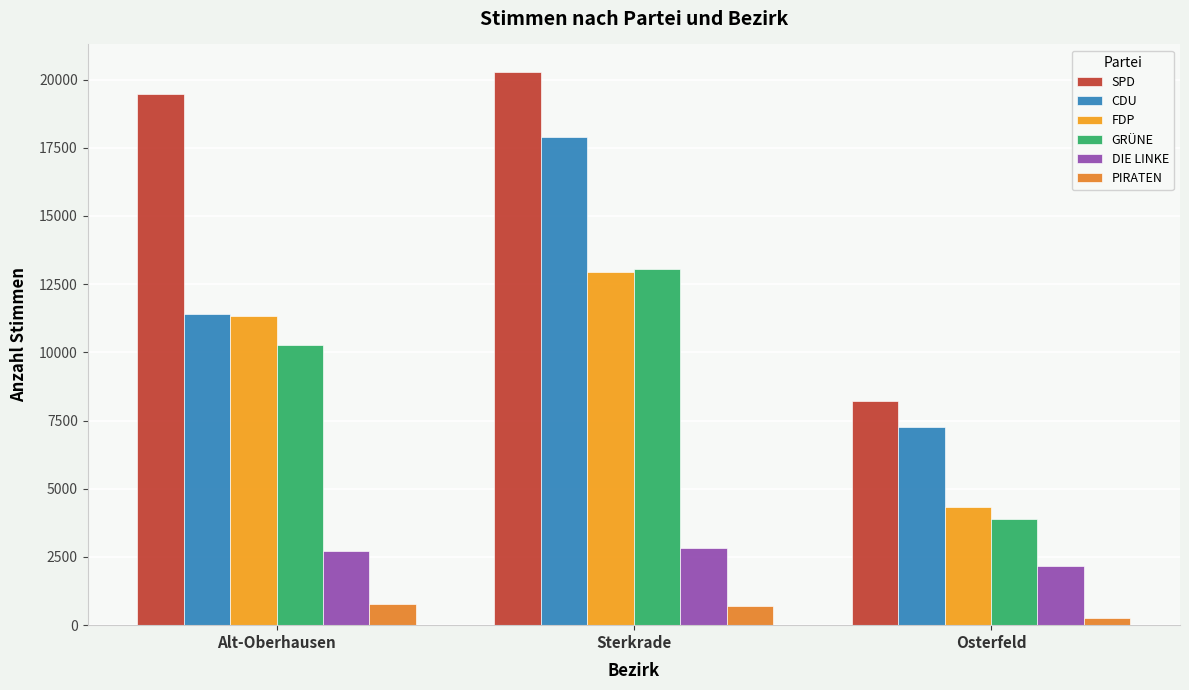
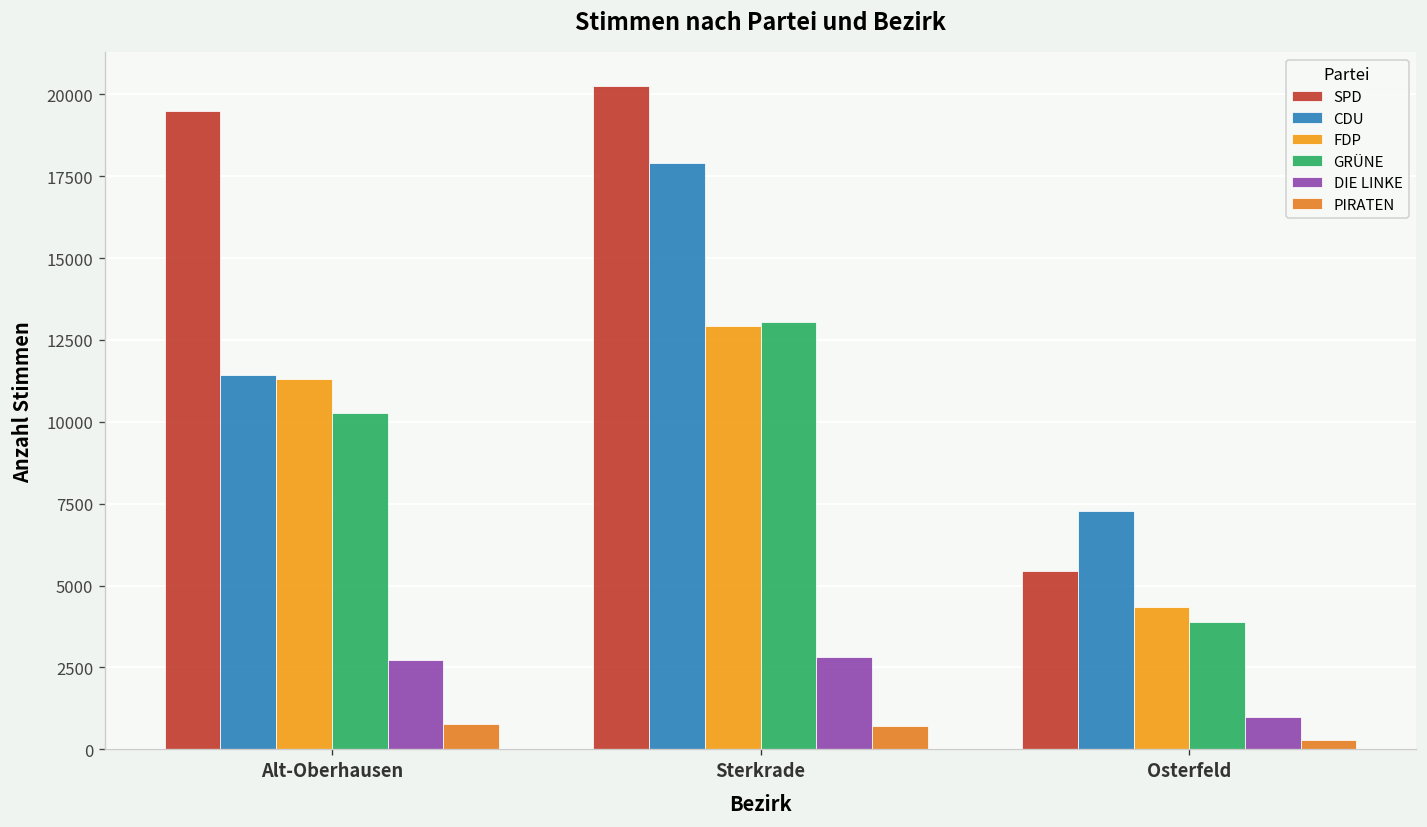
  {
    "SPD": {
      "Alt-Oberhausen": 19500,
      "Sterkrade": 20300,
-     "Osterfeld": 8200
+     "Osterfeld": 5400
    },
    "CDU": {
      "Alt-Oberhausen": 11400,
      "Sterkrade": 17900,
      "Osterfeld": 7300
    },
    "GRÜNE": {
      "Alt-Oberhausen": 10300,
      "Sterkrade": 13100,
      "Osterfeld": 3900
    },
    "DIE LINKE": {
      "Alt-Oberhausen": 2700,
      "Sterkrade": 2800,
-     "Osterfeld": 2200
+     "Osterfeld": 1000
    }
  }
